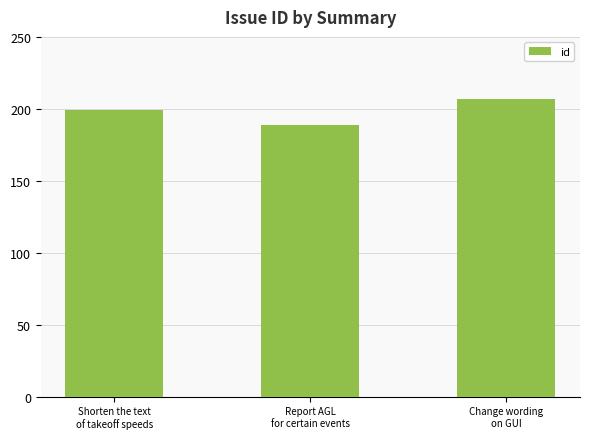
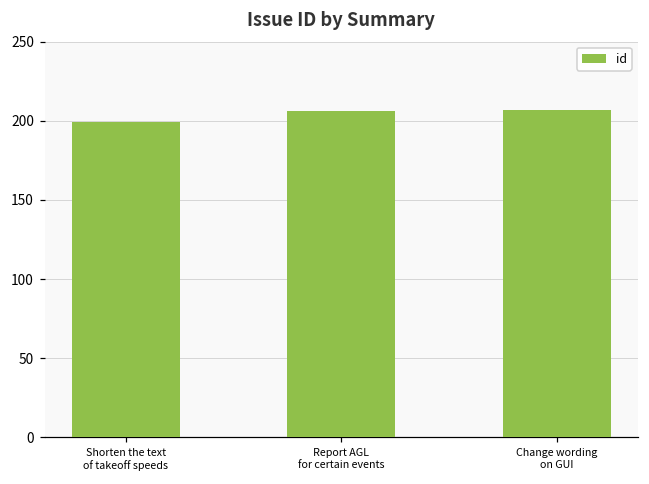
  {
    "Shorten the text of takeoff speeds": 199,
-   "Report AGL for certain events": 189,
+   "Report AGL for certain events": 206,
    "Change wording on GUI": 207
  }
